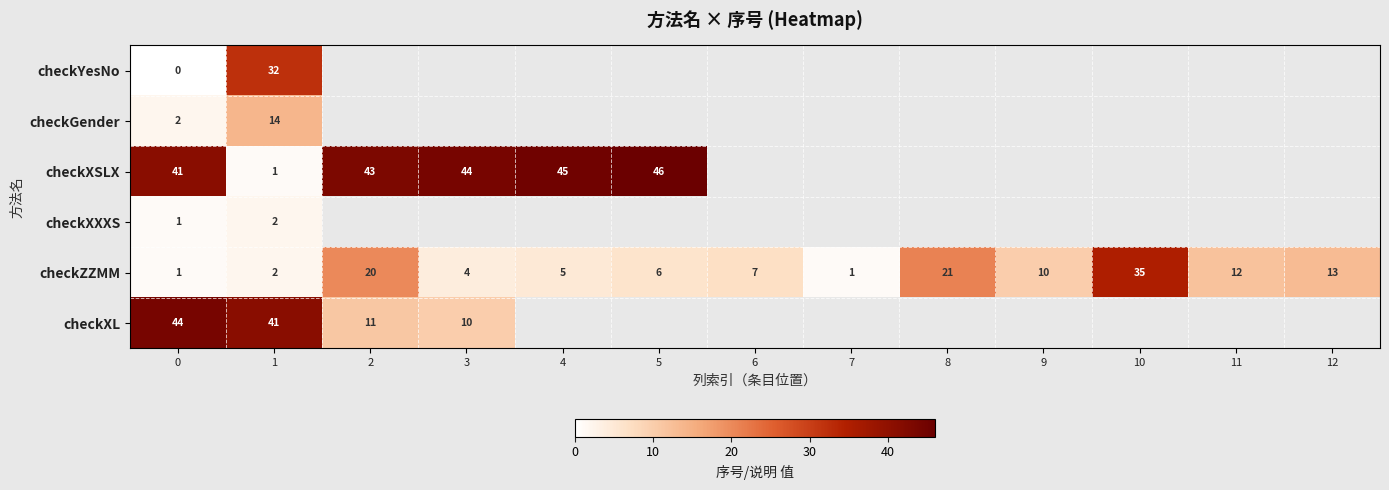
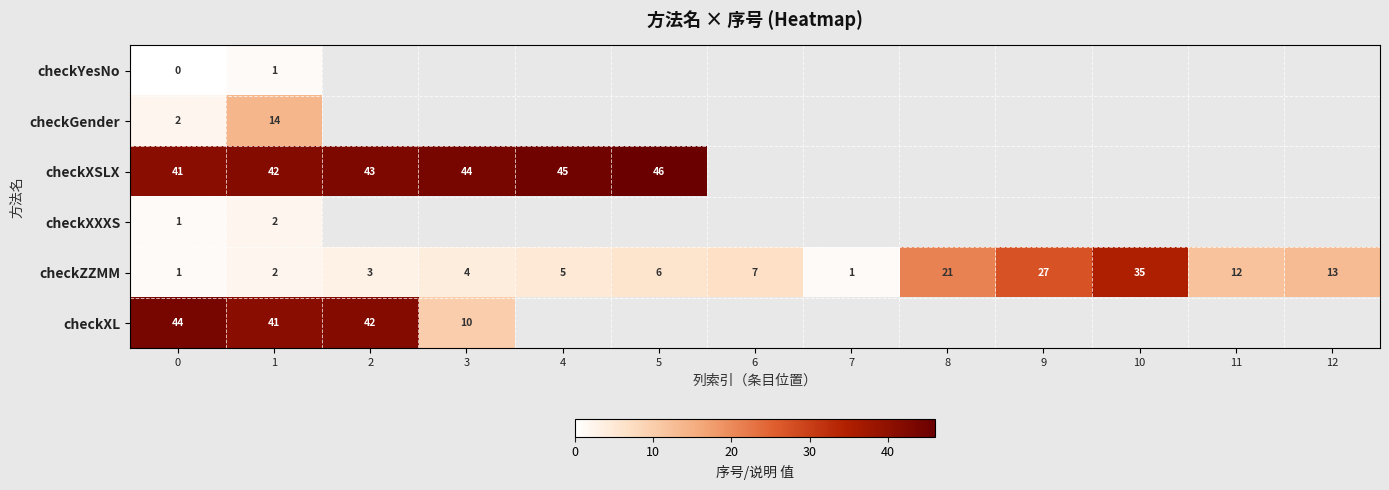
  {
    "checkYesNo": {
      "0": 0,
-     "1": 32
+     "1": 1
    },
    "checkGender": {
      "0": 2,
      "1": 14
    },
    "checkXSLX": {
      "0": 41,
-     "1": 1,
+     "1": 42,
      "2": 43,
      "3": 44,
      "4": 45,
      "5": 46
    },
    "checkXXXS": {
      "0": 1,
      "1": 2
    },
    "checkZZMM": {
      "0": 1,
      "1": 2,
-     "2": 20,
+     "2": 3,
      "3": 4,
      "4": 5,
      "5": 6,
      "6": 7,
      "7": 1,
      "8": 21,
-     "9": 10,
+     "9": 27,
      "10": 35,
      "11": 12,
      "12": 13
    },
    "checkXL": {
      "0": 44,
      "1": 41,
-     "2": 11,
+     "2": 42,
      "3": 10
    }
  }
